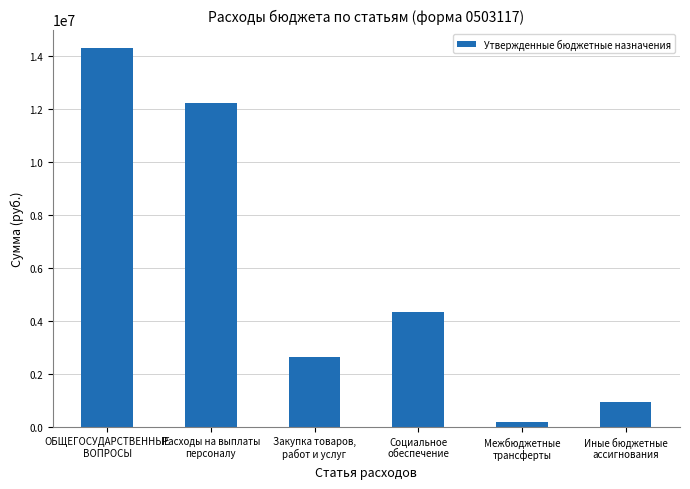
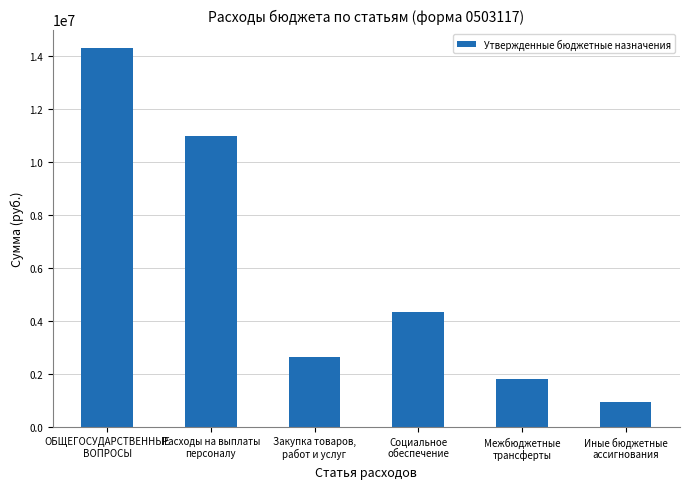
  {
    "ОБЩЕГОСУДАРСТВЕННЫЕ ВОПРОСЫ": 14300000,
-   "Расходы на выплаты персоналу": 12200000,
+   "Расходы на выплаты персоналу": 11000000,
    "Закупка товаров, работ и услуг": 2600000,
    "Социальное обеспечение": 4300000,
-   "Межбюджетные трансферты": 200000,
+   "Межбюджетные трансферты": 1800000,
    "Иные бюджетные ассигнования": 900000
  }
